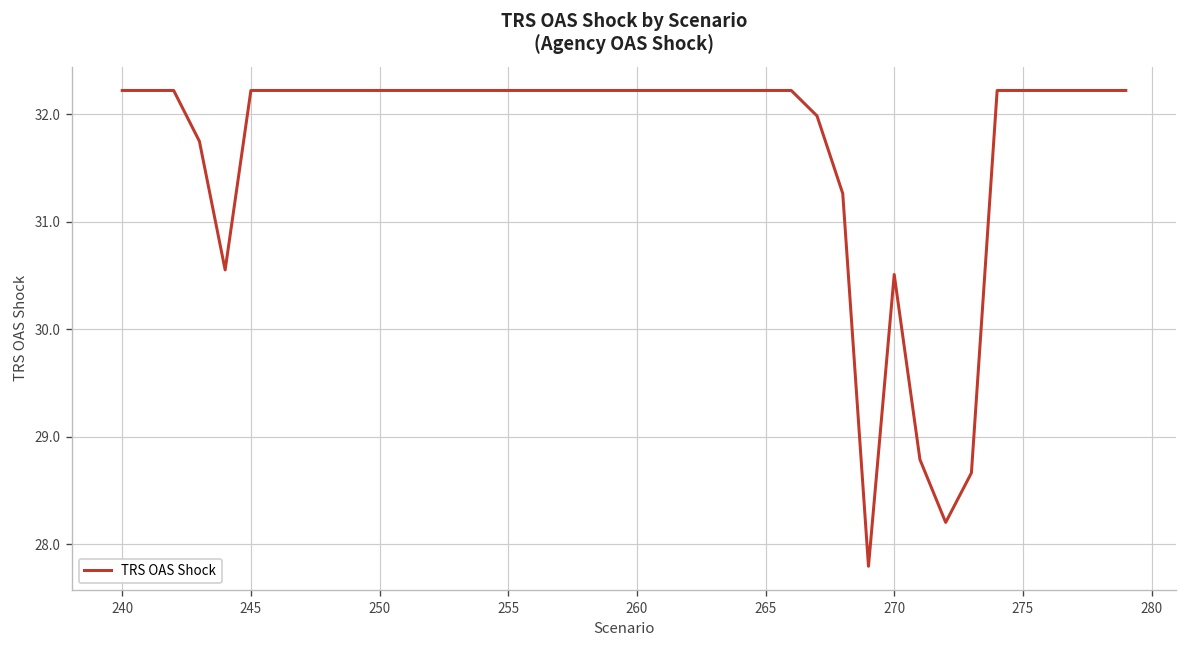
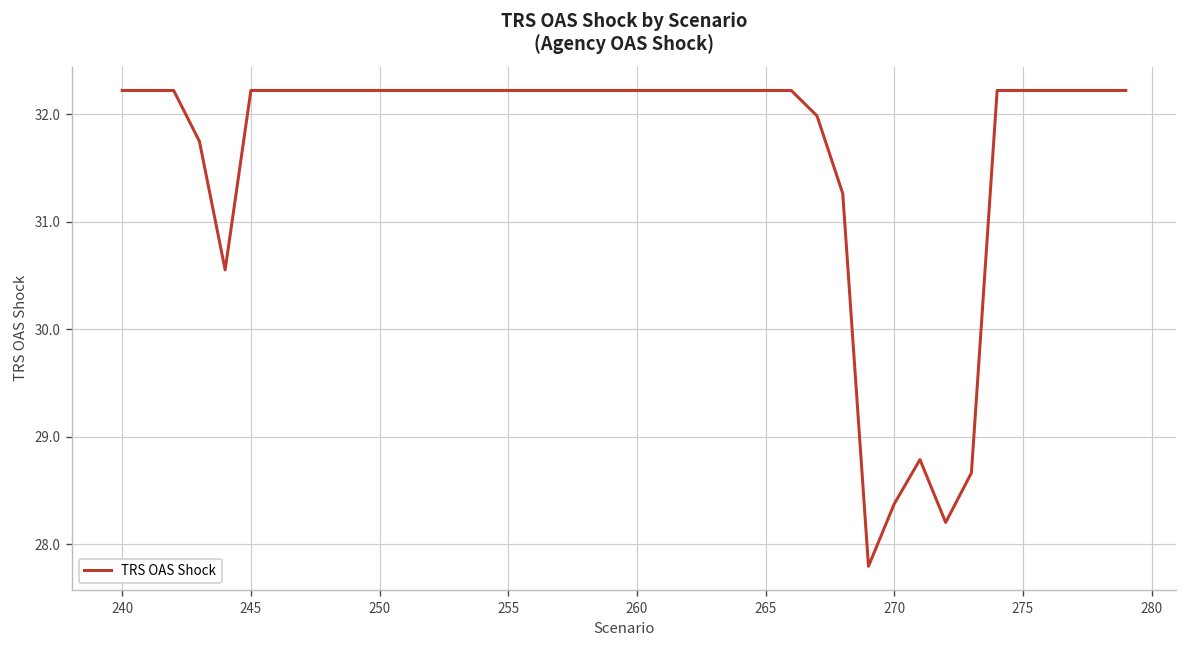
  {
    "240": 32.2,
    "245": 32.2,
    "250": 32.2,
    "255": 32.2,
    "260": 32.2,
    "265": 32.2,
-   "270": 30.5,
+   "270": 28.4,
    "275": 32.2
  }
